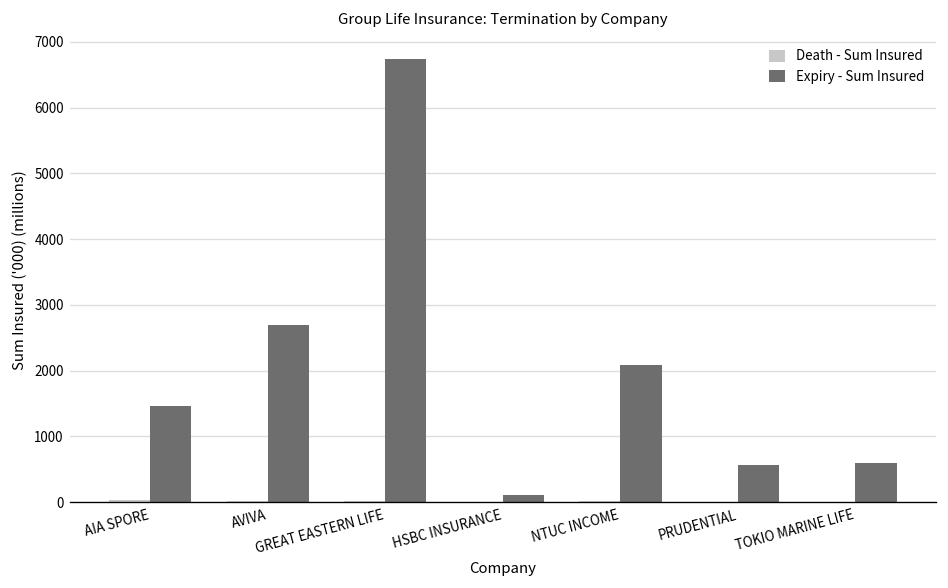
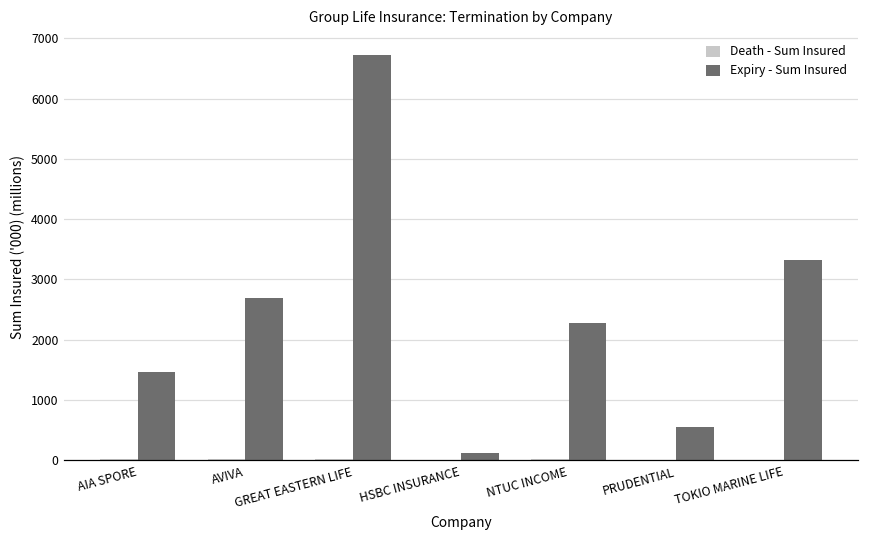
  {
    "Expiry - Sum Insured": {
      "AIA SPORE": 1500,
      "AVIVA": 2700,
      "GREAT EASTERN LIFE": 6700,
      "HSBC INSURANCE": 100,
-     "NTUC INCOME": 2100,
+     "NTUC INCOME": 2300,
      "PRUDENTIAL": 600,
-     "TOKIO MARINE LIFE": 600
+     "TOKIO MARINE LIFE": 3300
    }
  }
